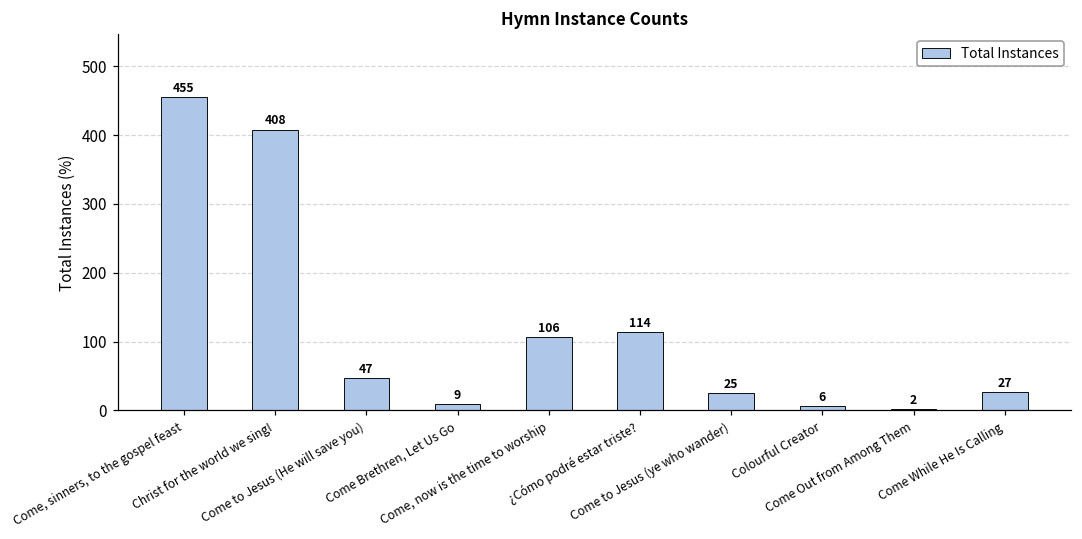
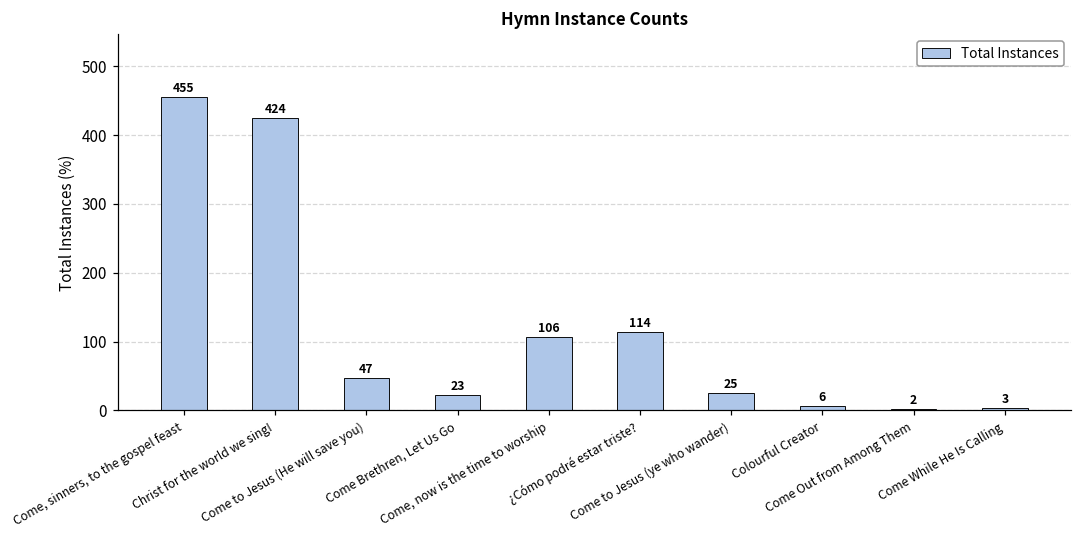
  {
    "Come, sinners, to the gospel feast": 455,
-   "Christ for the world we sing!": 408,
+   "Christ for the world we sing!": 424,
    "Come to Jesus (He will save you)": 47,
-   "Come Brethren, Let Us Go": 9,
+   "Come Brethren, Let Us Go": 23,
    "Come, now is the time to worship": 106,
    "¿Cómo podré estar triste?": 114,
    "Come to Jesus (ye who wander)": 25,
    "Colourful Creator": 6,
    "Come Out from Among Them": 2,
-   "Come While He Is Calling": 27
+   "Come While He Is Calling": 3
  }
